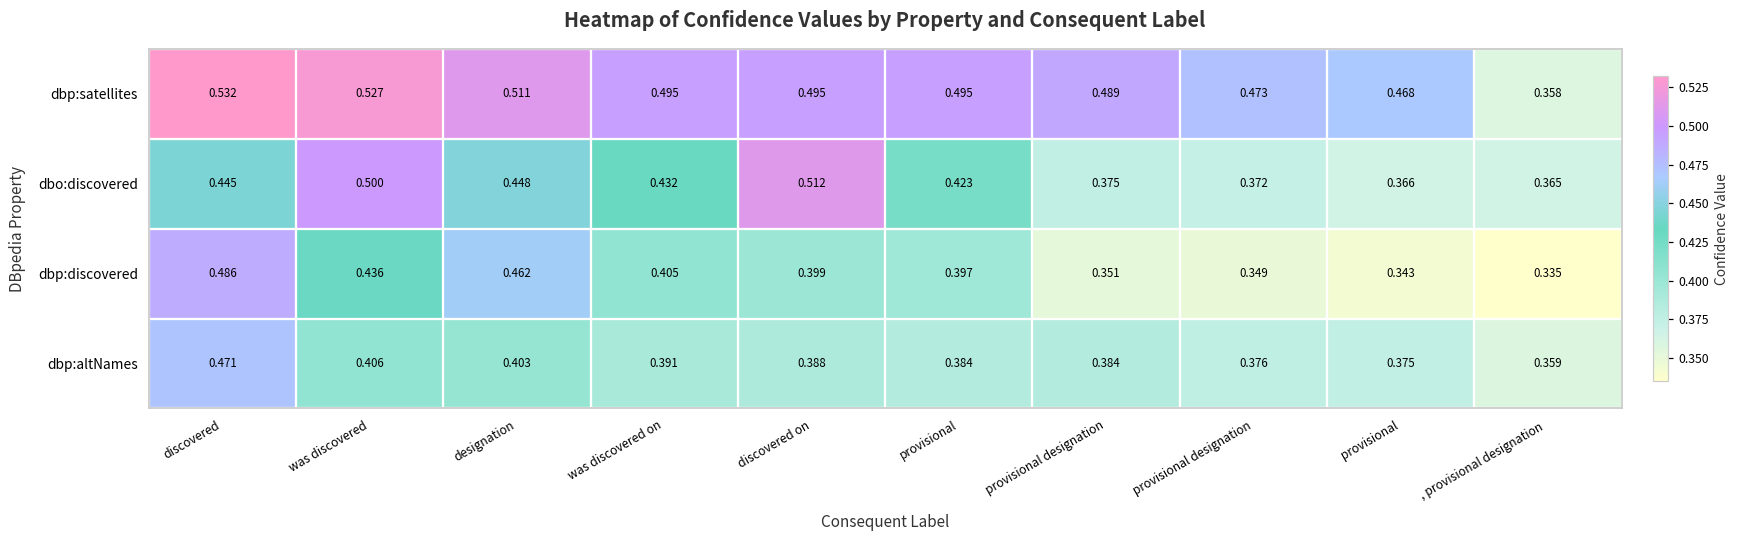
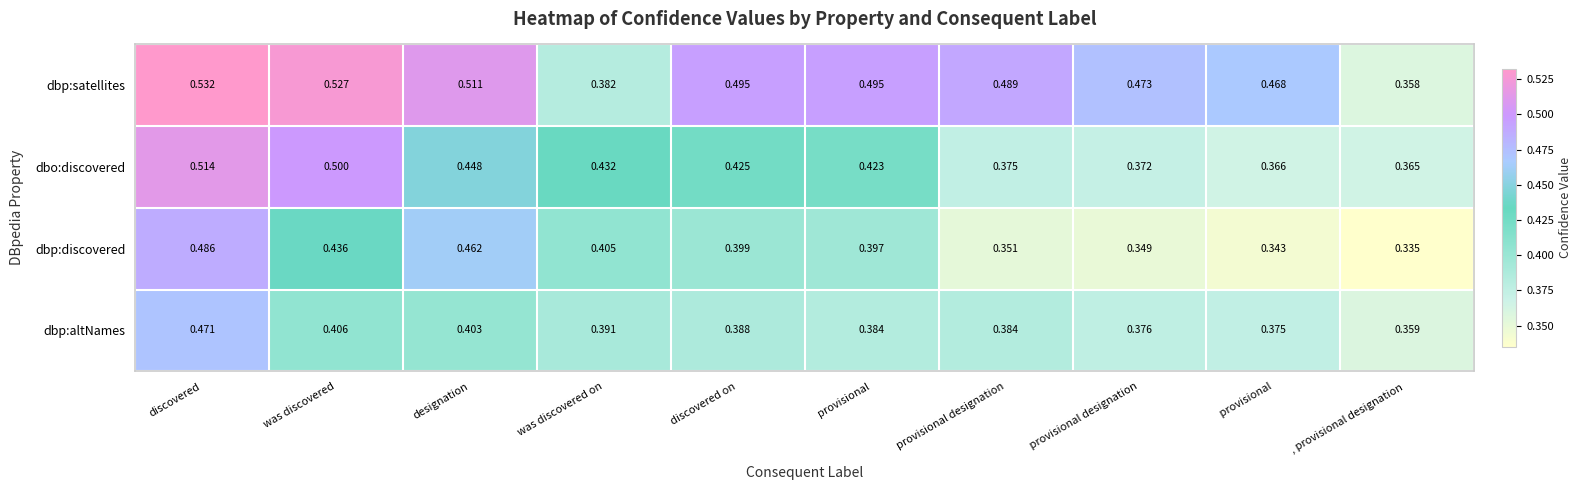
  {
    "dbp:satellites": {
      "discovered": 0.532,
      "was discovered": 0.527,
      "designation": 0.511,
-     "was discovered on": 0.495,
+     "was discovered on": 0.382,
      "discovered on": 0.495,
      ", provisional designation": 0.358
    },
    "dbo:discovered": {
-     "discovered": 0.445,
+     "discovered": 0.514,
      "was discovered": 0.500,
      "designation": 0.448,
      "was discovered on": 0.432,
-     "discovered on": 0.512,
+     "discovered on": 0.425,
      ", provisional designation": 0.365
    },
    "dbp:discovered": {
      "discovered": 0.486,
      "was discovered": 0.436,
      "designation": 0.462,
      "was discovered on": 0.405,
      "discovered on": 0.399,
      ", provisional designation": 0.335
    },
    "dbp:altNames": {
      "discovered": 0.471,
      "was discovered": 0.406,
      "designation": 0.403,
      "was discovered on": 0.391,
      "discovered on": 0.388,
      ", provisional designation": 0.359
    }
  }
